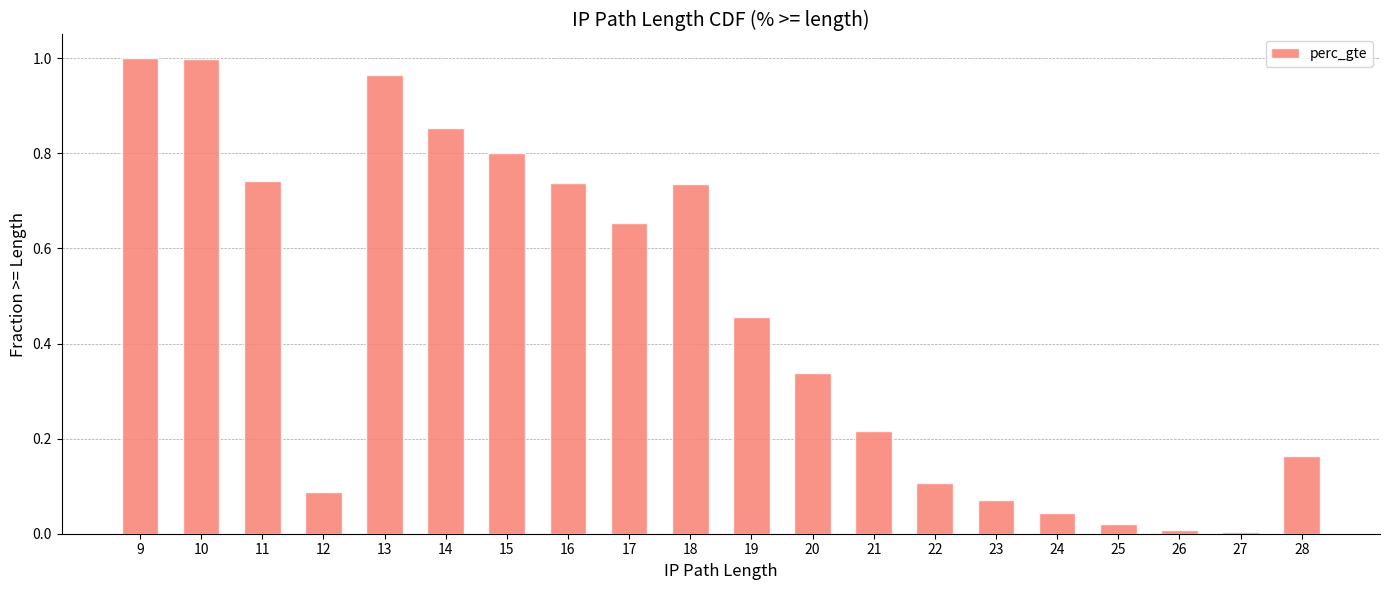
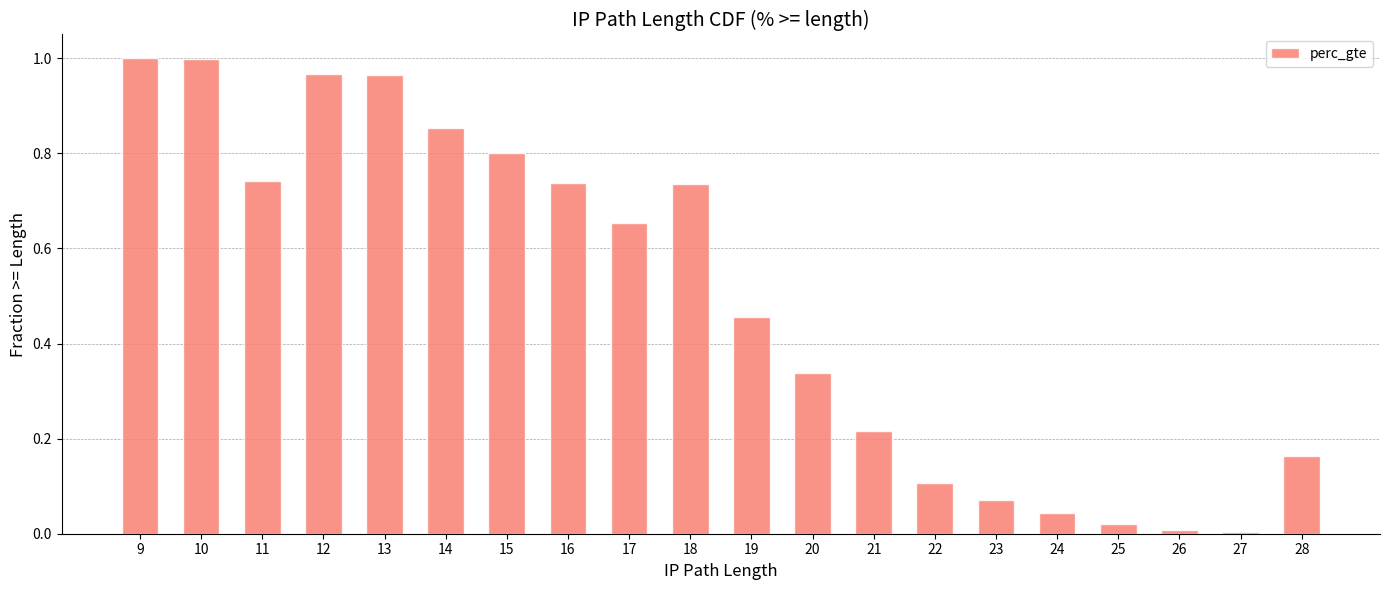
  {
    "9": 1.00,
    "10": 1.00,
    "11": 0.74,
-   "12": 0.09,
+   "12": 0.97,
    "13": 0.96,
    "14": 0.85,
    "15": 0.80,
    "16": 0.74,
    "17": 0.65,
    "18": 0.74,
    "19": 0.46,
    "20": 0.34,
    "21": 0.22,
    "22": 0.11,
    "23": 0.07,
    "24": 0.04,
    "25": 0.02,
    "26": 0.01,
    "28": 0.16
  }
